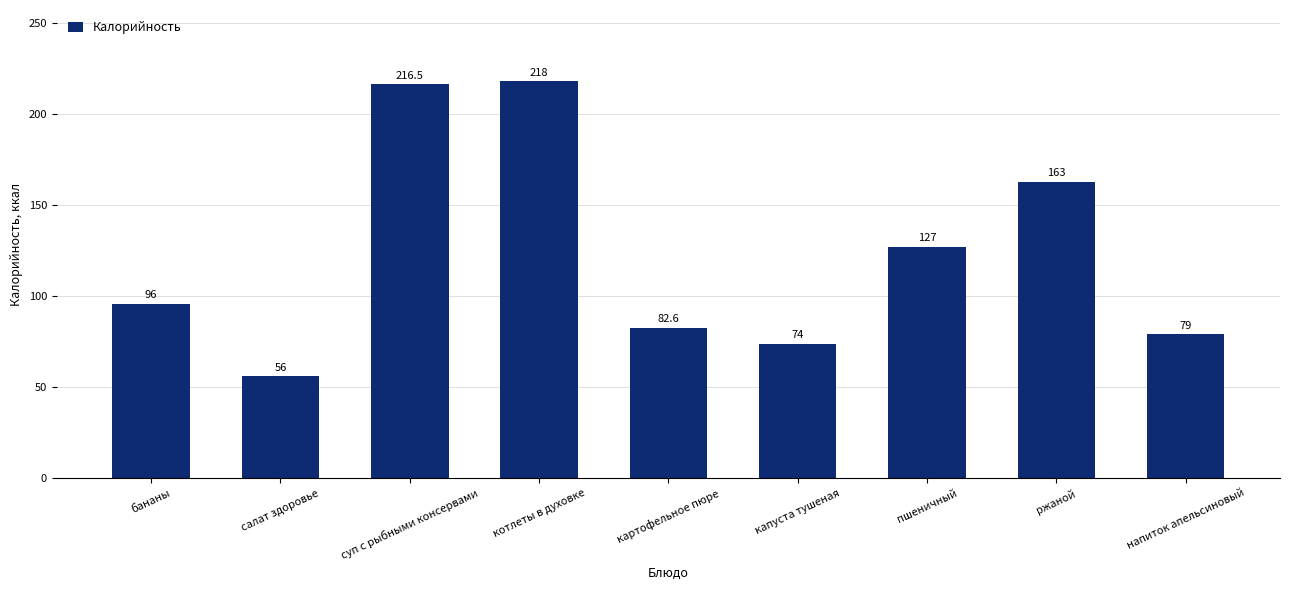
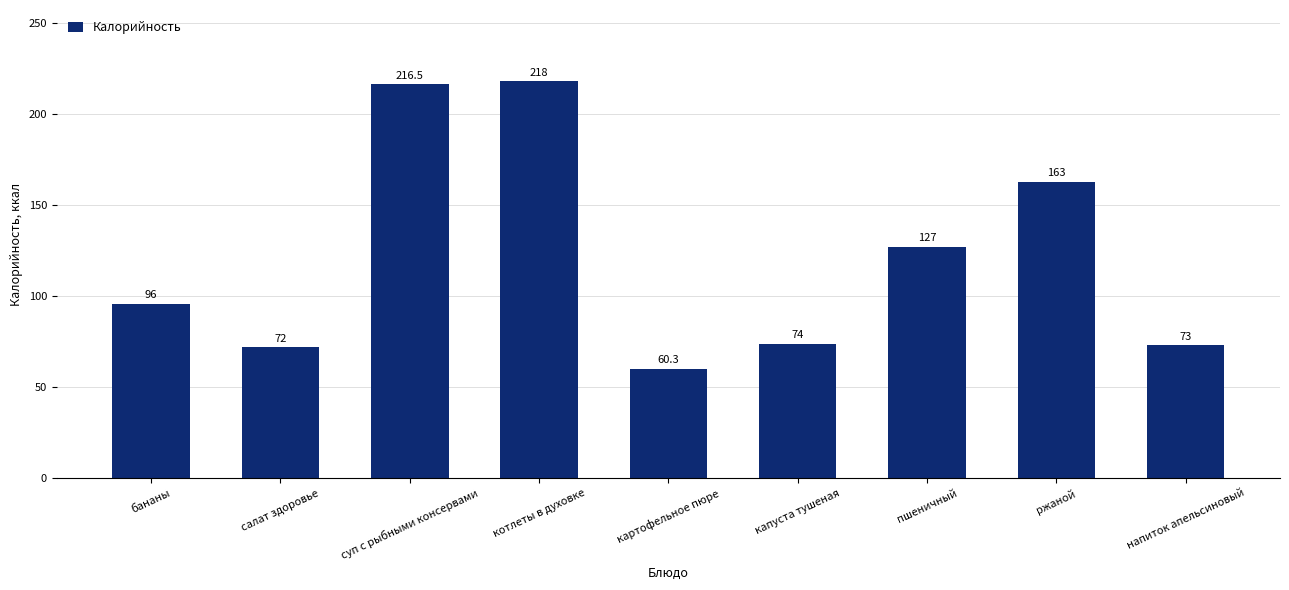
  {
    "бананы": 96,
-   "салат здоровье": 56,
+   "салат здоровье": 72,
    "суп с рыбными консервами": 216.5,
    "котлеты в духовке": 218,
-   "картофельное пюре": 82.6,
+   "картофельное пюре": 60.3,
    "капуста тушеная": 74,
    "пшеничный": 127,
    "ржаной": 163,
-   "напиток апельсиновый": 79
+   "напиток апельсиновый": 73
  }
